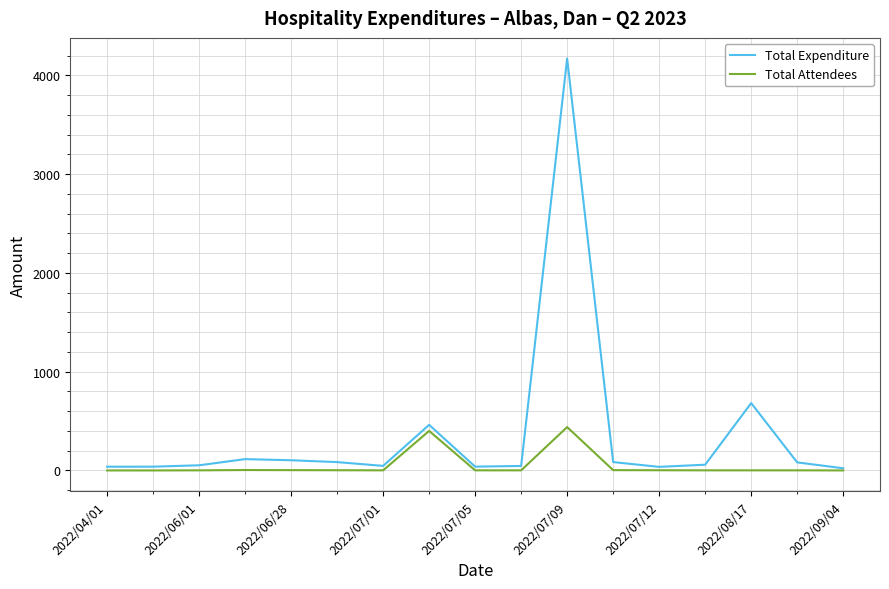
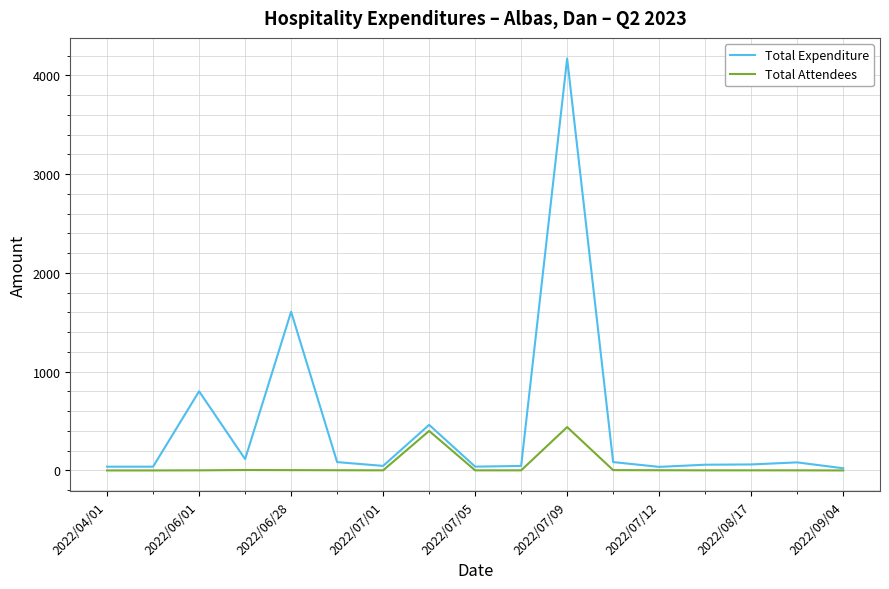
  {
    "Total Expenditure": {
-     "2022/06/01": 100,
-     "2022/06/28": 100,
+     "2022/06/01": 800,
+     "2022/06/28": 1600,
      "2022/07/12": 0,
-     "2022/08/17": 700
+     "2022/08/17": 100
    },
    "Total Attendees": {
      "2022/06/01": 0,
      "2022/06/28": 0,
      "2022/07/12": 0,
      "2022/08/17": 0
    }
  }
